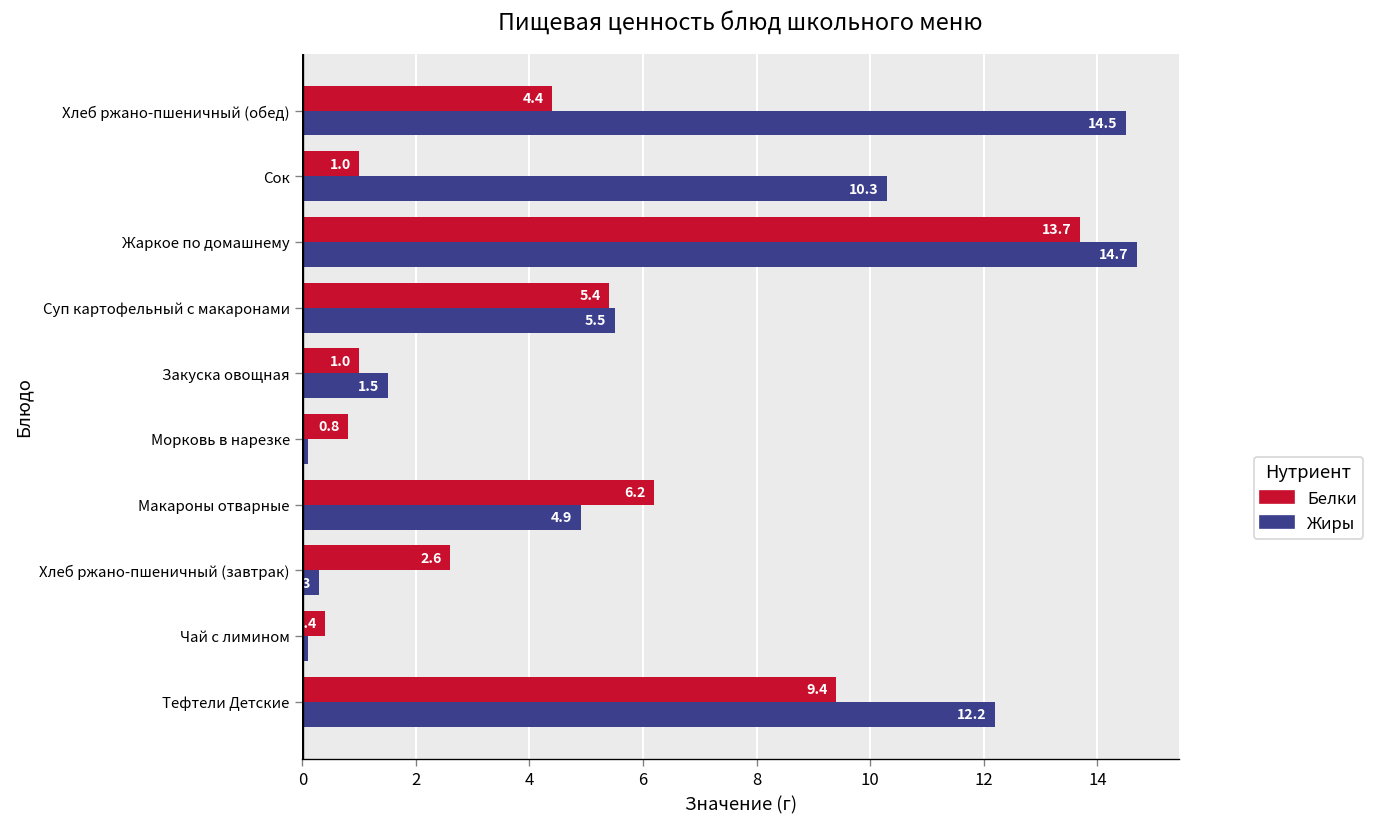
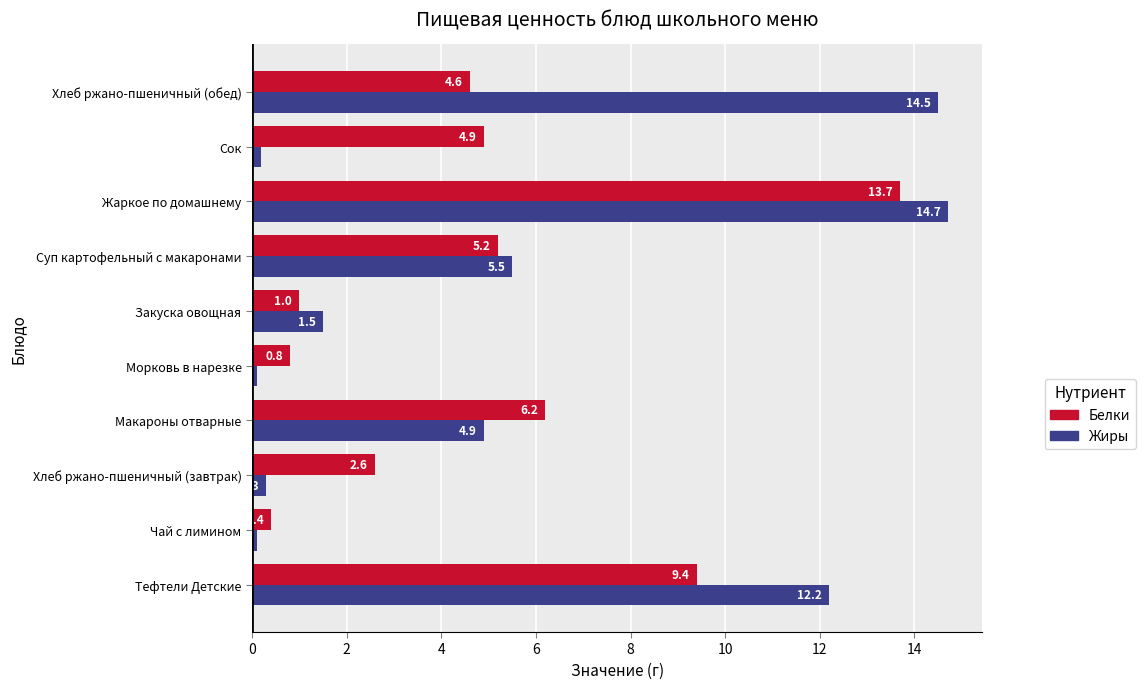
  {
    "Белки": {
-     "Хлеб ржано-пшеничный (обед)": 4.4,
-     "Сок": 1.0,
+     "Хлеб ржано-пшеничный (обед)": 4.6,
+     "Сок": 4.9,
      "Жаркое по домашнему": 13.7,
-     "Суп картофельный с макаронами": 5.4,
+     "Суп картофельный с макаронами": 5.2,
      "Закуска овощная": 1.0,
      "Морковь в нарезке": 0.8,
      "Макароны отварные": 6.2,
      "Хлеб ржано-пшеничный (завтрак)": 2.6,
      "Чай с лимином": 0.4,
      "Тефтели Детские": 9.4
    },
    "Жиры": {
-     "Сок": 10.3,
+     "Сок": 0.2,
      "Морковь в нарезке": 0.1,
      "Хлеб ржано-пшеничный (завтрак)": 0.3,
      "Чай с лимином": 0.1
    }
  }
